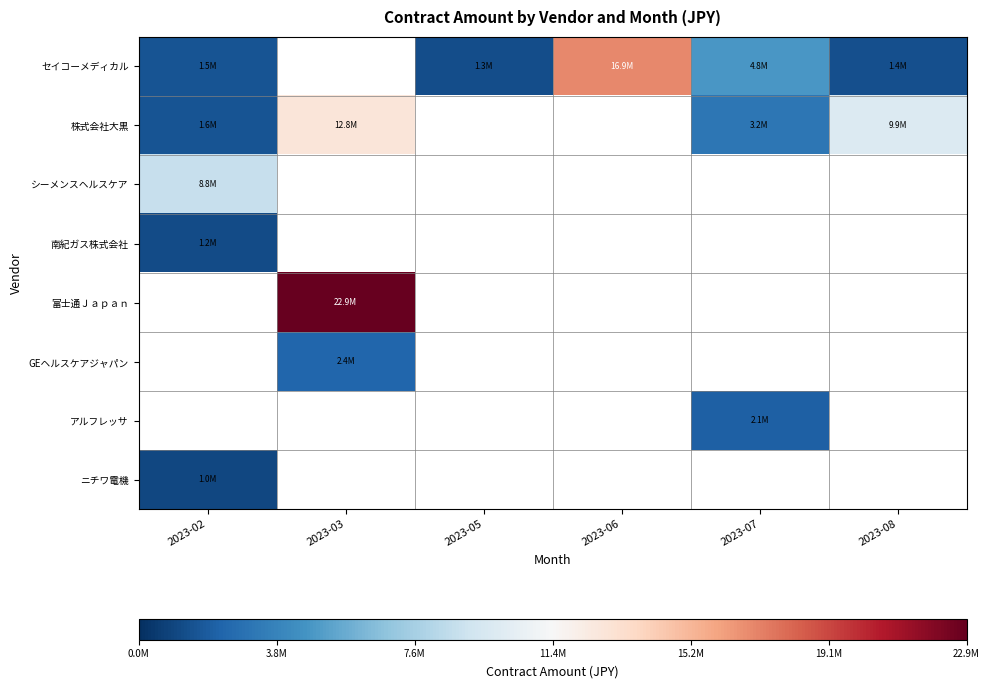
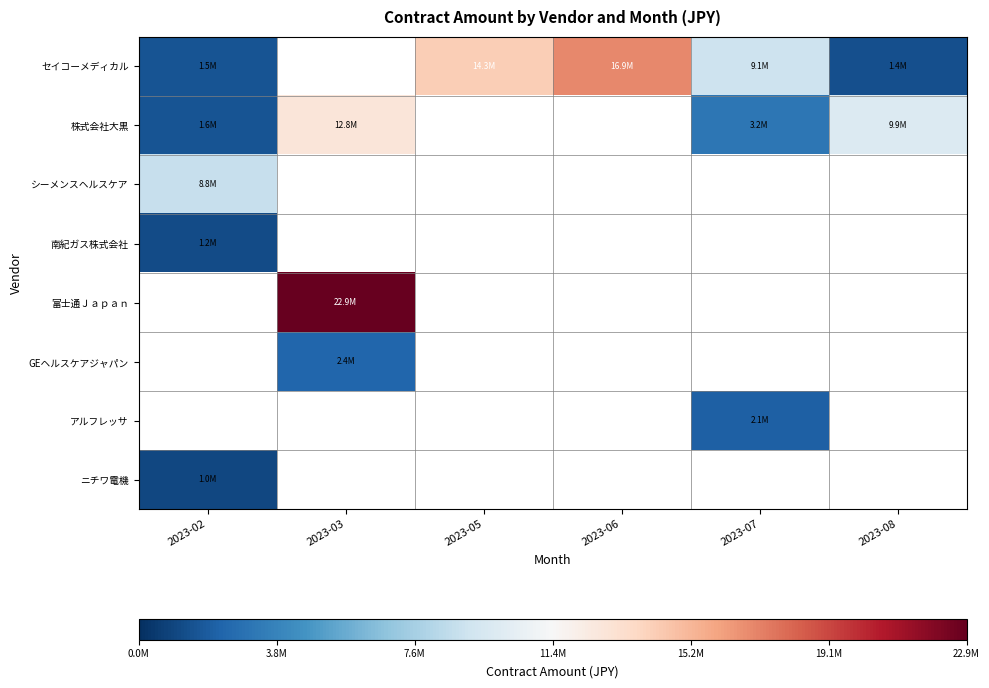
  {
    "セイコーメディカル": {
      "2023-02": "1.5M",
-     "2023-05": "1.3M",
+     "2023-05": "14.3M",
      "2023-06": "16.9M",
-     "2023-07": "4.8M",
+     "2023-07": "9.1M",
      "2023-08": "1.4M"
    },
    "株式会社大黒": {
      "2023-02": "1.6M",
      "2023-03": "12.8M",
      "2023-07": "3.2M",
      "2023-08": "9.9M"
    },
    "シーメンスヘルスケア": {
      "2023-02": "8.8M"
    },
    "南紀ガス株式会社": {
      "2023-02": "1.2M"
    },
    "富士通Ｊａｐａｎ": {
      "2023-03": "22.9M"
    },
    "GEヘルスケアジャパン": {
      "2023-03": "2.4M"
    },
    "アルフレッサ": {
      "2023-07": "2.1M"
    },
    "ニチワ電機": {
      "2023-02": "1.0M"
    }
  }
